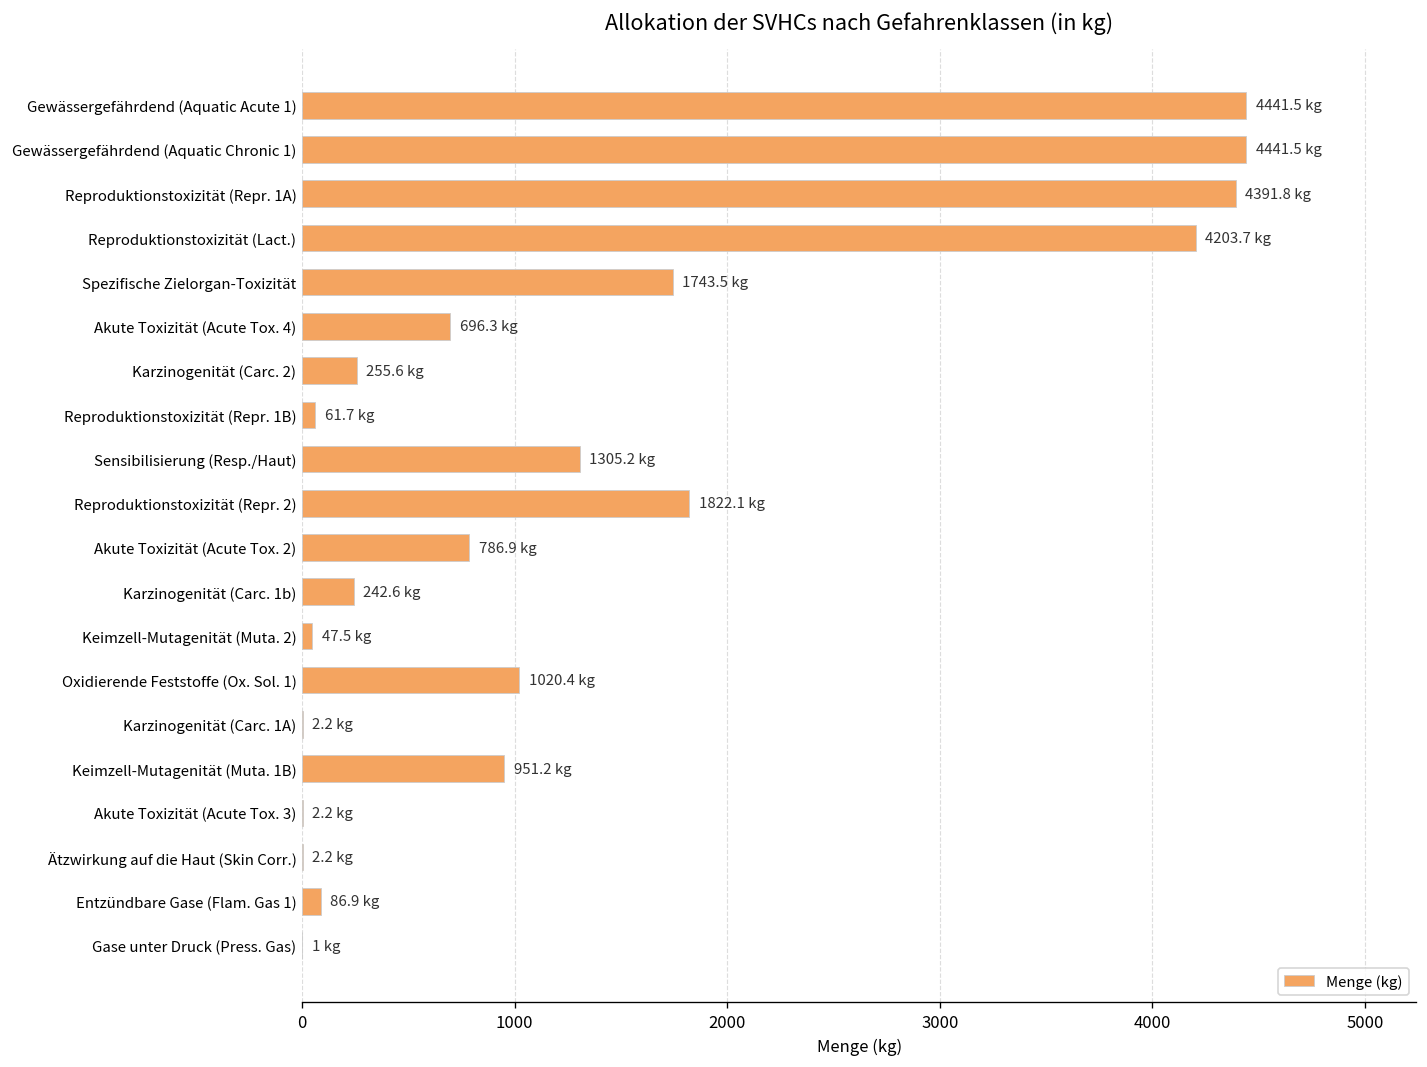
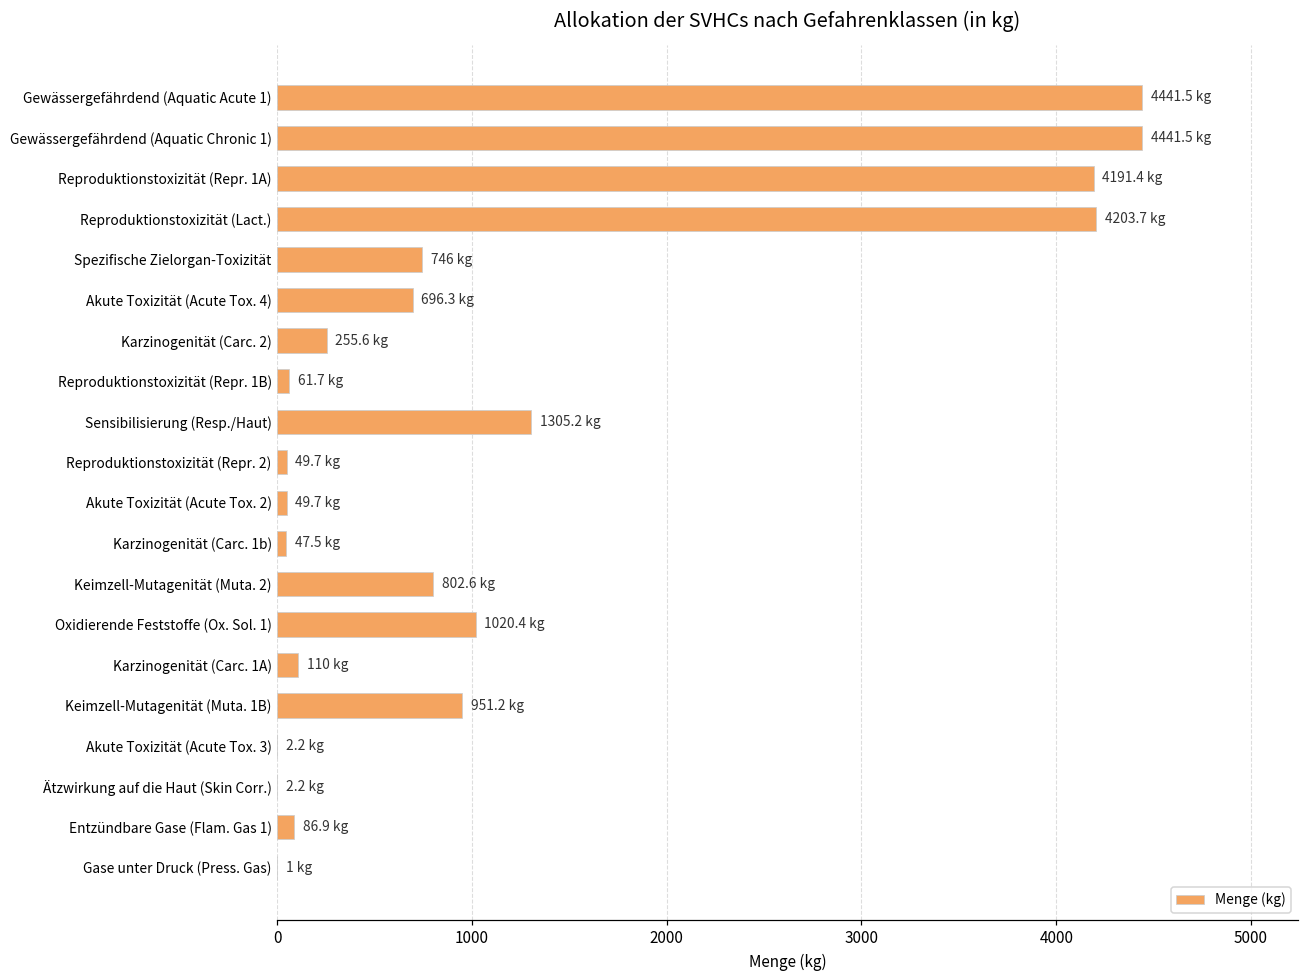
  {
    "Gewässergefährdend (Aquatic Acute 1)": 4441.5,
    "Gewässergefährdend (Aquatic Chronic 1)": 4441.5,
-   "Reproduktionstoxizität (Repr. 1A)": 4391.8,
+   "Reproduktionstoxizität (Repr. 1A)": 4191.4,
    "Reproduktionstoxizität (Lact.)": 4203.7,
-   "Spezifische Zielorgan-Toxizität": 1743.5,
+   "Spezifische Zielorgan-Toxizität": 746,
    "Akute Toxizität (Acute Tox. 4)": 696.3,
    "Karzinogenität (Carc. 2)": 255.6,
    "Reproduktionstoxizität (Repr. 1B)": 61.7,
    "Sensibilisierung (Resp./Haut)": 1305.2,
-   "Reproduktionstoxizität (Repr. 2)": 1822.1,
-   "Akute Toxizität (Acute Tox. 2)": 786.9,
-   "Karzinogenität (Carc. 1b)": 242.6,
-   "Keimzell-Mutagenität (Muta. 2)": 47.5,
+   "Reproduktionstoxizität (Repr. 2)": 49.7,
+   "Akute Toxizität (Acute Tox. 2)": 49.7,
+   "Karzinogenität (Carc. 1b)": 47.5,
+   "Keimzell-Mutagenität (Muta. 2)": 802.6,
    "Oxidierende Feststoffe (Ox. Sol. 1)": 1020.4,
-   "Karzinogenität (Carc. 1A)": 2.2,
+   "Karzinogenität (Carc. 1A)": 110,
    "Keimzell-Mutagenität (Muta. 1B)": 951.2,
    "Akute Toxizität (Acute Tox. 3)": 2.2,
    "Ätzwirkung auf die Haut (Skin Corr.)": 2.2,
    "Entzündbare Gase (Flam. Gas 1)": 86.9,
    "Gase unter Druck (Press. Gas)": 1
  }
